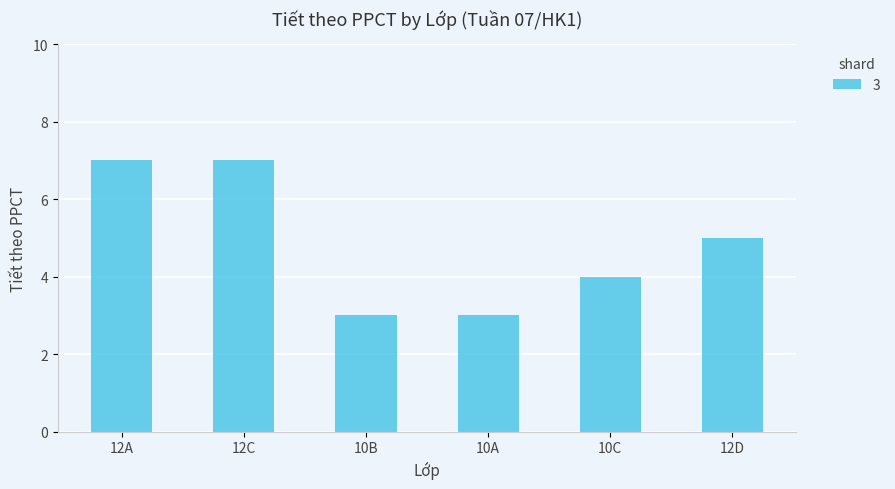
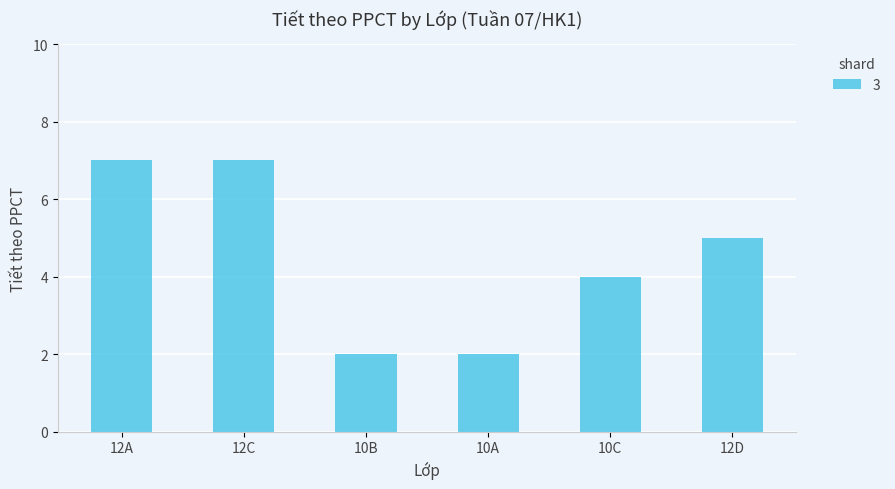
  {
    "12A": 7,
    "12C": 7,
-   "10B": 3,
-   "10A": 3,
+   "10B": 2,
+   "10A": 2,
    "10C": 4,
    "12D": 5
  }
